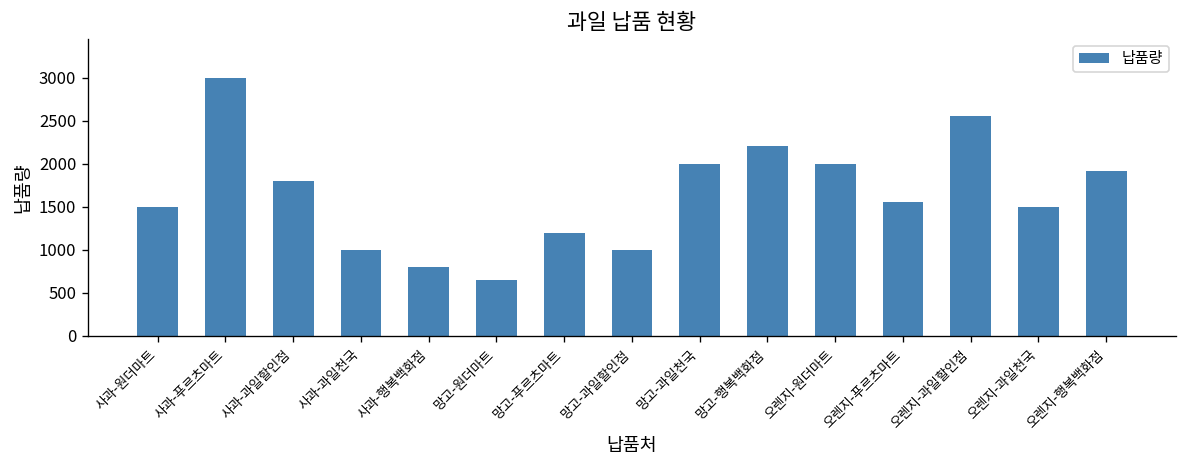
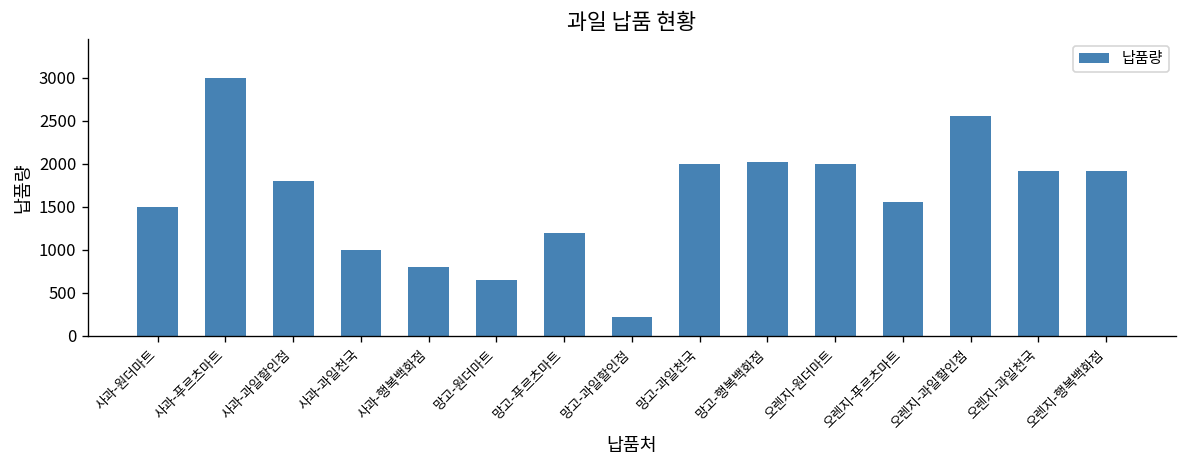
  {
    "사과-원더마트": 1500,
    "사과-푸르츠마트": 3000,
    "사과-과일할인점": 1800,
    "사과-과일천국": 1000,
    "사과-행복백화점": 800,
    "망고-원더마트": 700,
    "망고-푸르츠마트": 1200,
-   "망고-과일할인점": 1000,
+   "망고-과일할인점": 200,
    "망고-과일천국": 2000,
-   "망고-행복백화점": 2200,
+   "망고-행복백화점": 2000,
    "오렌지-원더마트": 2000,
    "오렌지-푸르츠마트": 1600,
    "오렌지-과일할인점": 2500,
-   "오렌지-과일천국": 1500,
+   "오렌지-과일천국": 1900,
    "오렌지-행복백화점": 1900
  }
